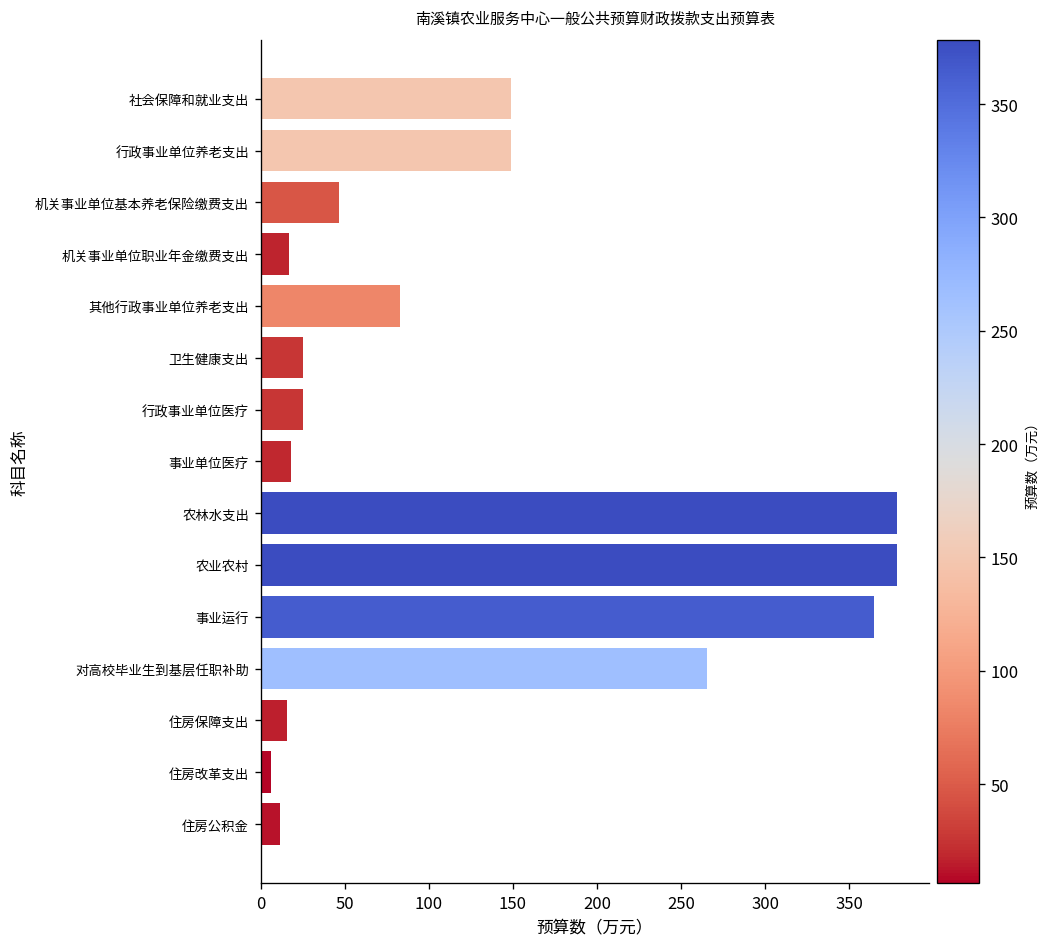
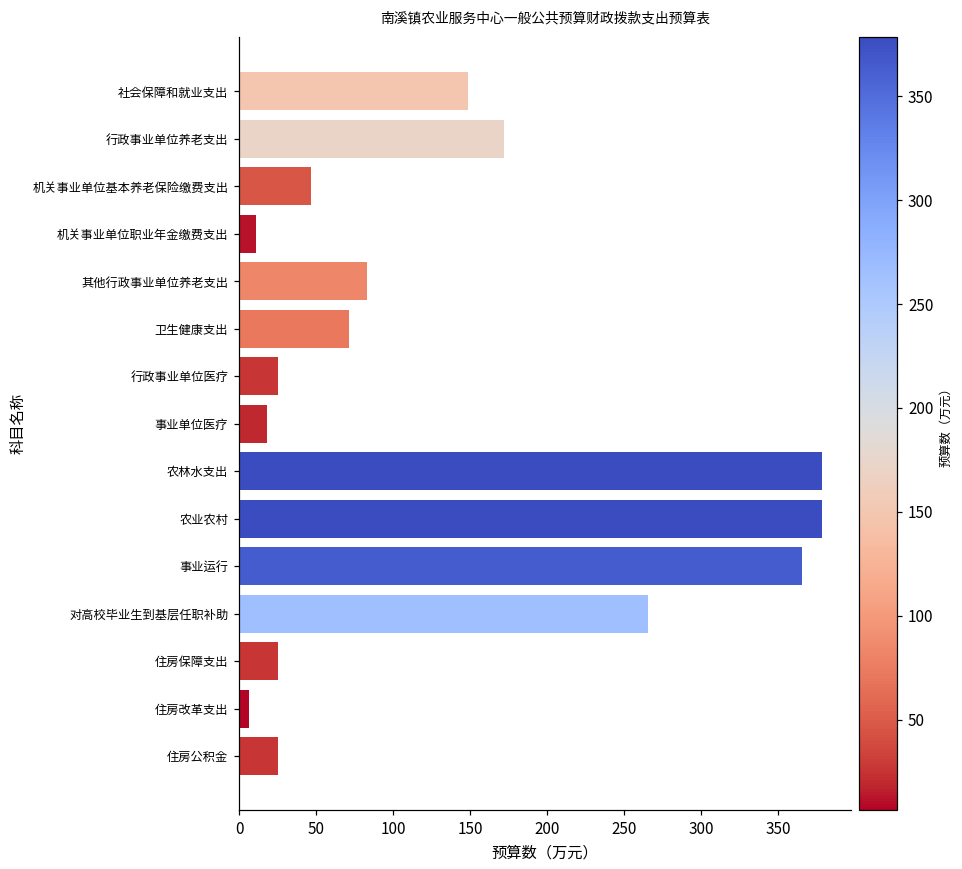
  {
    "社会保障和就业支出": 149,
-   "行政事业单位养老支出": 149,
+   "行政事业单位养老支出": 172,
    "机关事业单位基本养老保险缴费支出": 46,
-   "机关事业单位职业年金缴费支出": 17,
+   "机关事业单位职业年金缴费支出": 11,
    "其他行政事业单位养老支出": 83,
-   "卫生健康支出": 25,
+   "卫生健康支出": 71,
    "行政事业单位医疗": 25,
    "事业单位医疗": 18,
    "农林水支出": 378,
    "农业农村": 378,
    "事业运行": 365,
    "对高校毕业生到基层任职补助": 266,
-   "住房保障支出": 15,
+   "住房保障支出": 26,
    "住房改革支出": 6,
-   "住房公积金": 12
+   "住房公积金": 26
  }
